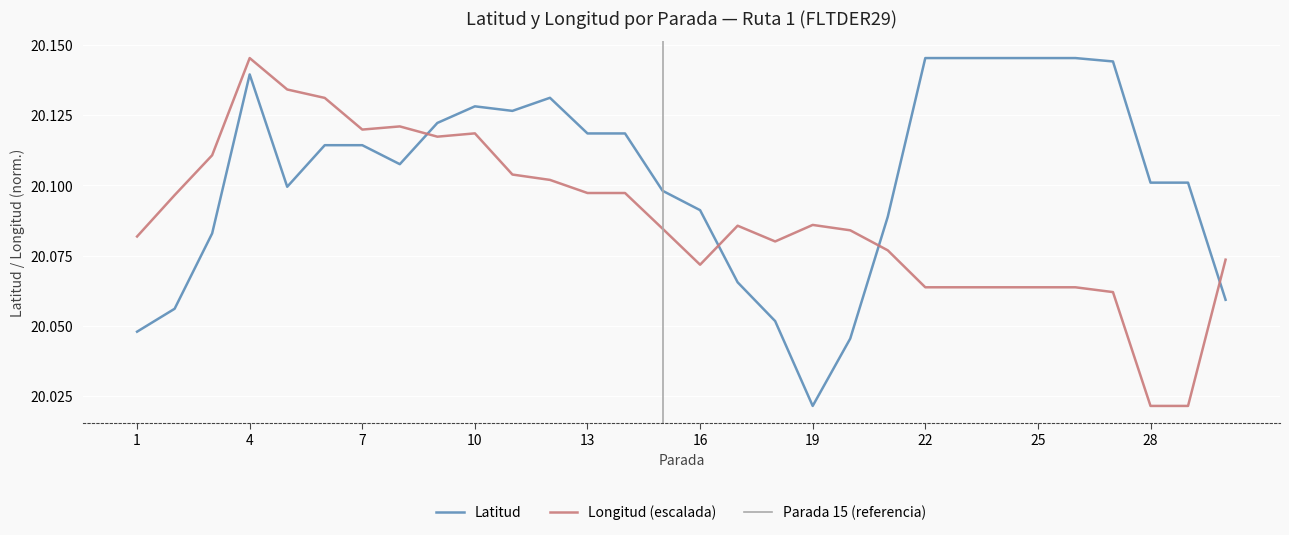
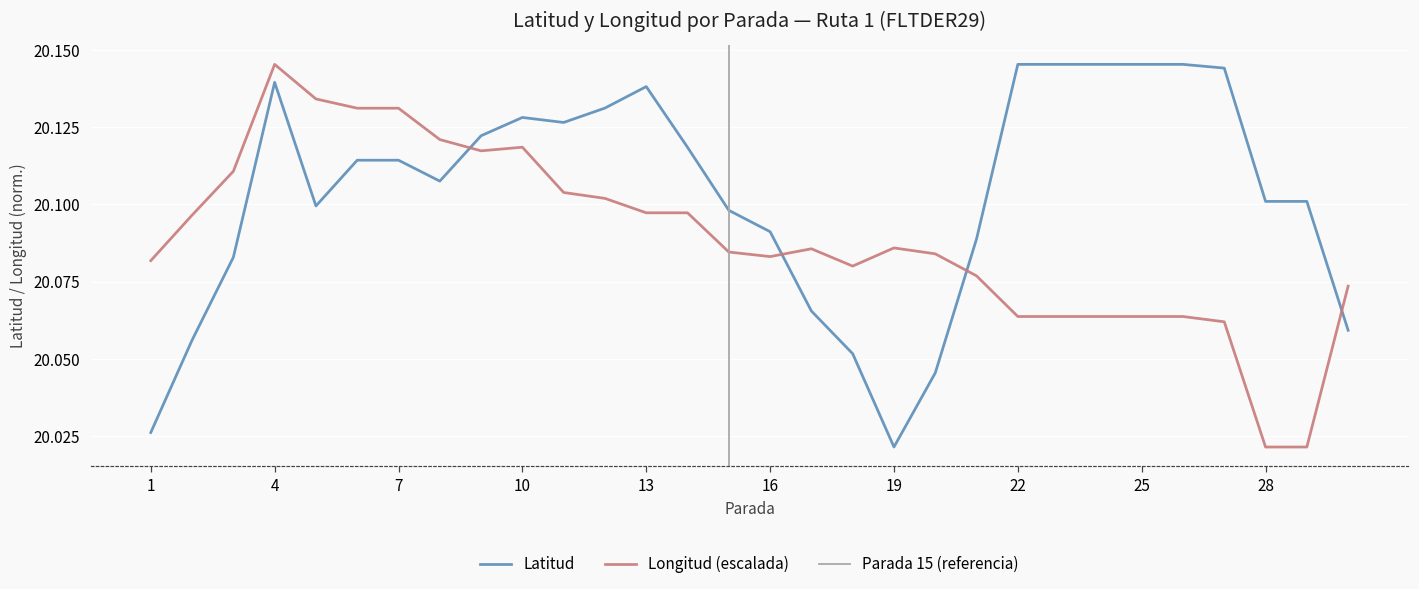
  {
    "Latitud": {
-     "1": 20.048,
+     "1": 20.026,
      "4": 20.140,
      "7": 20.114,
      "10": 20.128,
-     "13": 20.119,
+     "13": 20.138,
      "16": 20.091,
      "19": 20.021,
      "22": 20.145,
      "25": 20.145,
      "28": 20.101
    },
    "Longitud (escalada)": {
      "1": 20.082,
      "4": 20.145,
-     "7": 20.120,
+     "7": 20.131,
      "10": 20.119,
      "13": 20.097,
-     "16": 20.072,
+     "16": 20.083,
      "19": 20.086,
      "22": 20.064,
      "25": 20.064,
      "28": 20.021
    }
  }
